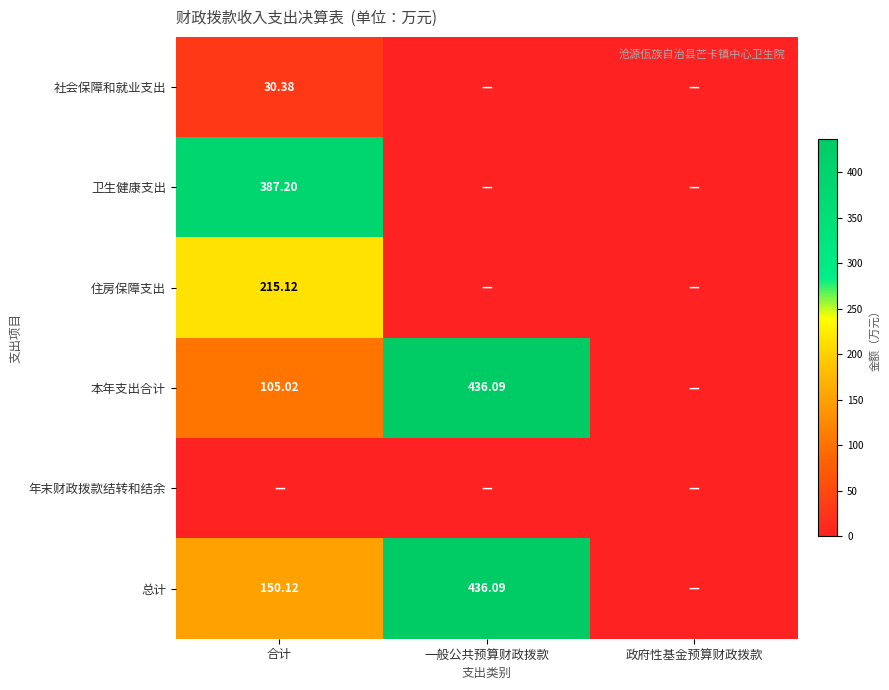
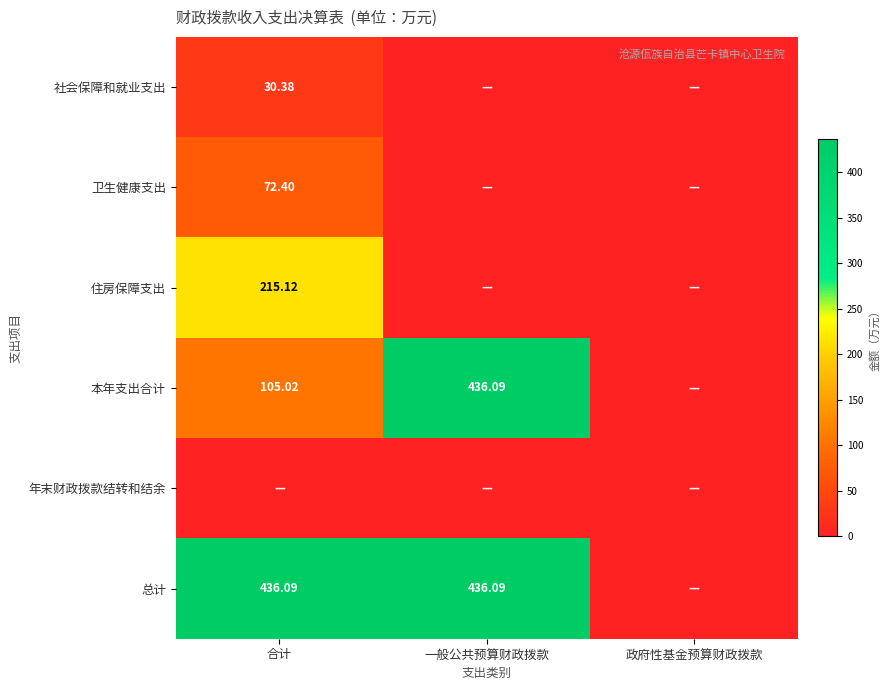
  {
    "社会保障和就业支出": {
      "合计": 30.38
    },
    "卫生健康支出": {
-     "合计": 387.20
+     "合计": 72.40
    },
    "住房保障支出": {
      "合计": 215.12
    },
    "本年支出合计": {
      "合计": 105.02,
      "一般公共预算财政拨款": 436.09
    },
    "总计": {
-     "合计": 150.12,
+     "合计": 436.09,
      "一般公共预算财政拨款": 436.09
    }
  }
